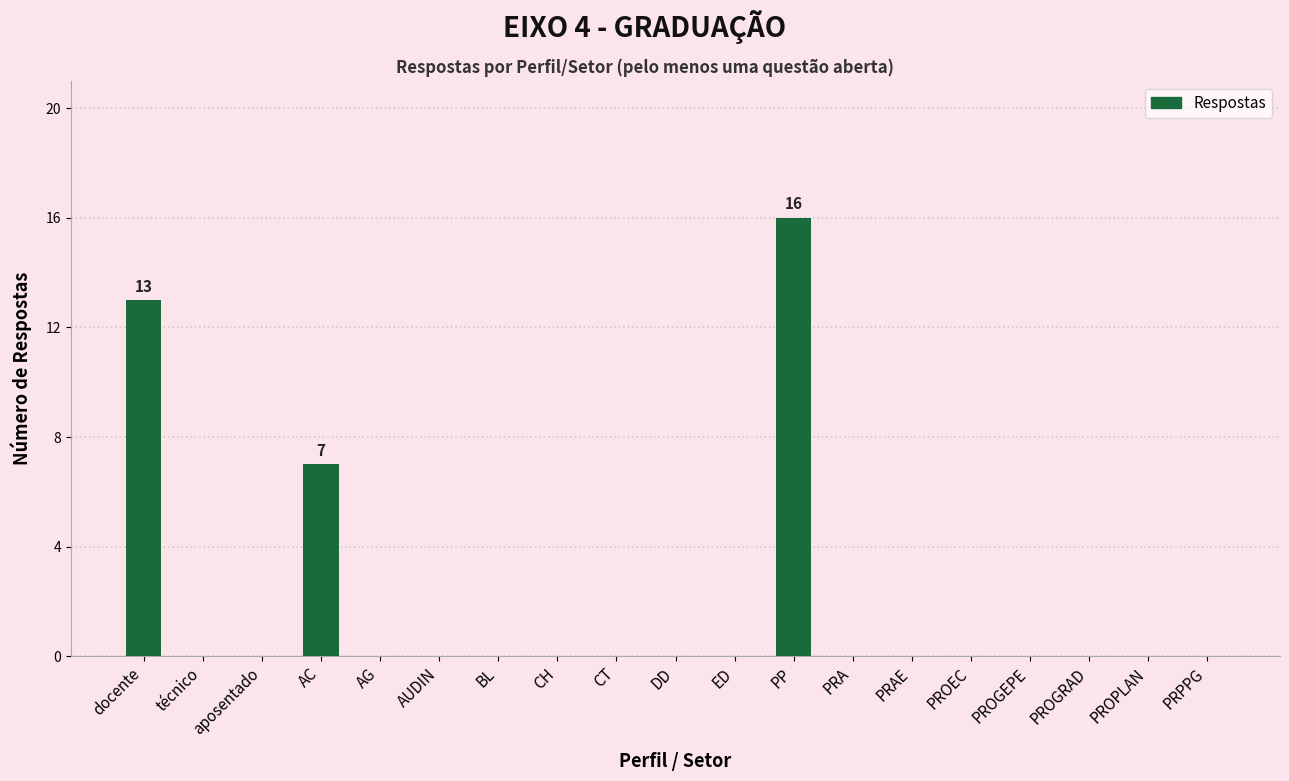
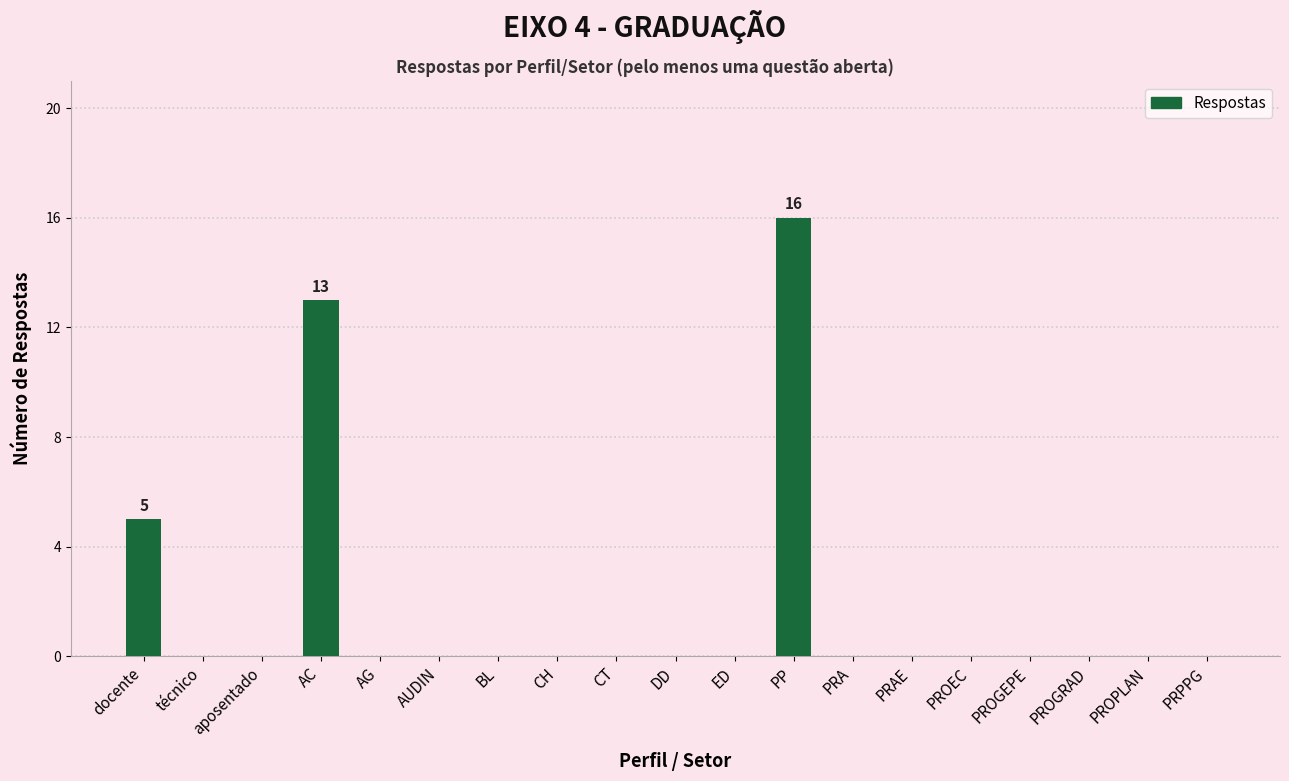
  {
-   "docente": 13,
-   "AC": 7,
+   "docente": 5,
+   "AC": 13,
    "PP": 16
  }
